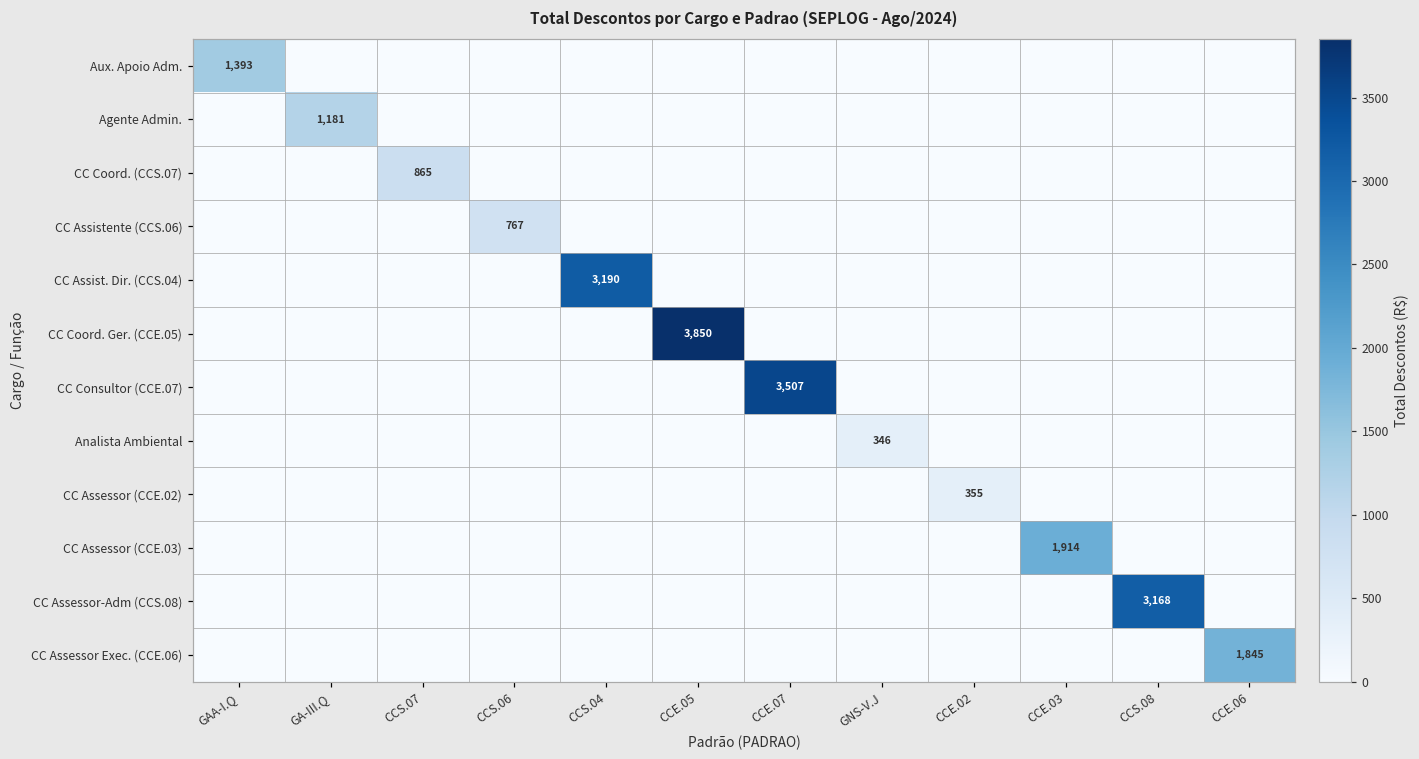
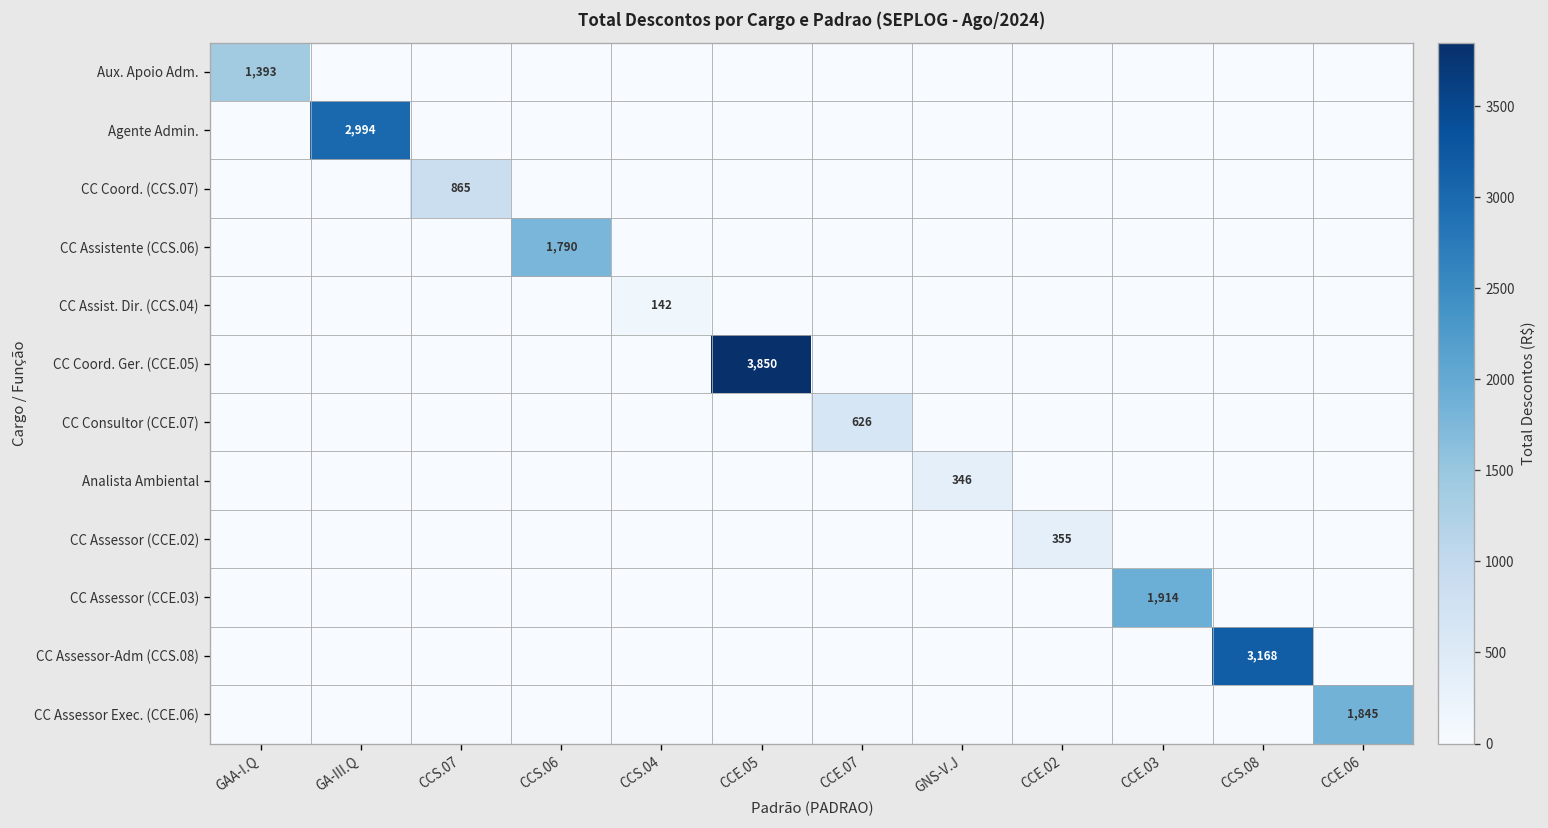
  {
    "Aux. Apoio Adm.": {
      "GAA-I.Q": "1,393"
    },
    "Agente Admin.": {
-     "GA-III.Q": "1,181"
+     "GA-III.Q": "2,994"
    },
    "CC Coord. (CCS.07)": {
      "CCS.07": "865"
    },
    "CC Assistente (CCS.06)": {
-     "CCS.06": "767"
+     "CCS.06": "1,790"
    },
    "CC Assist. Dir. (CCS.04)": {
-     "CCS.04": "3,190"
+     "CCS.04": "142"
    },
    "CC Coord. Ger. (CCE.05)": {
      "CCE.05": "3,850"
    },
    "CC Consultor (CCE.07)": {
-     "CCE.07": "3,507"
+     "CCE.07": "626"
    },
    "Analista Ambiental": {
      "GNS-V.J": "346"
    },
    "CC Assessor (CCE.02)": {
      "CCE.02": "355"
    },
    "CC Assessor (CCE.03)": {
      "CCE.03": "1,914"
    },
    "CC Assessor-Adm (CCS.08)": {
      "CCS.08": "3,168"
    },
    "CC Assessor Exec. (CCE.06)": {
      "CCE.06": "1,845"
    }
  }
